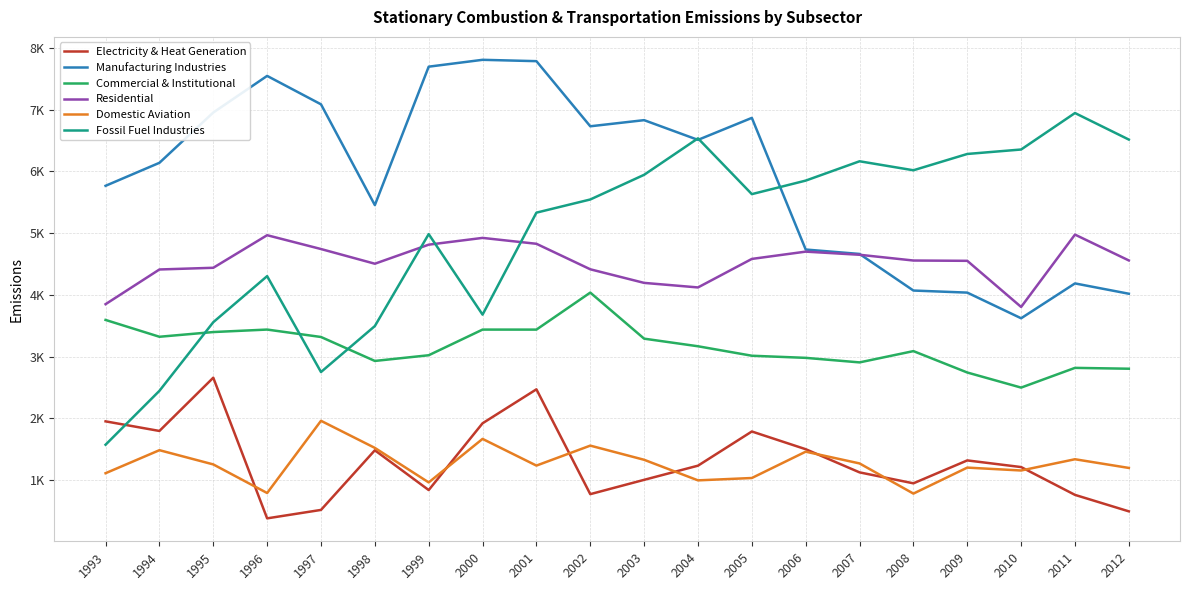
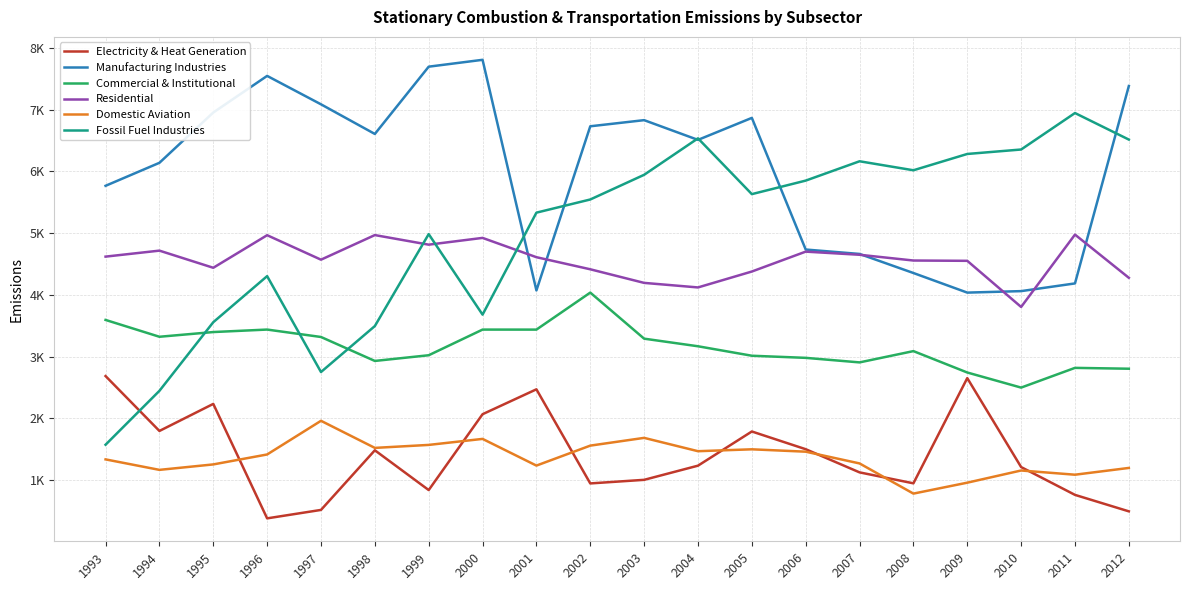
  {
    "Electricity & Heat Generation": {
-     "1993": 2000,
+     "1993": 2700,
      "1994": 1800,
-     "1995": 2700,
+     "1995": 2200,
      "1996": 400,
      "1997": 500,
      "1999": 800,
-     "2000": 1900,
+     "2000": 2100,
      "2001": 2500,
-     "2002": 800,
+     "2002": 900,
      "2003": 1000,
      "2004": 1200,
      "2005": 1800,
      "2007": 1100,
      "2008": 900,
-     "2009": 1300,
+     "2009": 2700,
      "2010": 1200,
      "2011": 800,
      "2012": 500
    },
    "Manufacturing Industries": {
      "1993": 5800,
      "1994": 6100,
      "1996": 7500,
      "1997": 7100,
-     "1998": 5500,
+     "1998": 6600,
      "1999": 7700,
      "2000": 7800,
-     "2001": 7800,
+     "2001": 4100,
      "2002": 6700,
      "2003": 6800,
      "2005": 6900,
-     "2008": 4100,
+     "2008": 4400,
      "2009": 4000,
-     "2010": 3600,
+     "2010": 4100,
      "2011": 4200,
-     "2012": 4000
+     "2012": 7400
    },
    "Residential": {
-     "1993": 3800,
-     "1994": 4400,
+     "1993": 4600,
+     "1994": 4700,
      "1995": 4400,
      "1996": 5000,
-     "1997": 4700,
-     "1998": 4500,
+     "1997": 4600,
+     "1998": 5000,
      "1999": 4800,
      "2000": 4900,
-     "2001": 4800,
+     "2001": 4600,
      "2002": 4400,
      "2003": 4200,
      "2004": 4100,
-     "2005": 4600,
+     "2005": 4400,
      "2008": 4600,
      "2009": 4600,
      "2010": 3800,
      "2011": 5000,
-     "2012": 4600
+     "2012": 4300
    },
    "Domestic Aviation": {
-     "1993": 1100,
-     "1994": 1500,
+     "1993": 1300,
+     "1994": 1200,
      "1995": 1300,
-     "1996": 800,
+     "1996": 1400,
      "1997": 2000,
-     "1999": 1000,
+     "1999": 1600,
      "2000": 1700,
      "2001": 1200,
      "2002": 1600,
-     "2003": 1300,
-     "2004": 1000,
-     "2005": 1000,
+     "2003": 1700,
+     "2004": 1500,
+     "2005": 1500,
      "2007": 1300,
      "2008": 800,
-     "2009": 1200,
+     "2009": 1000,
      "2010": 1200,
-     "2011": 1300,
+     "2011": 1100,
      "2012": 1200
    }
  }
